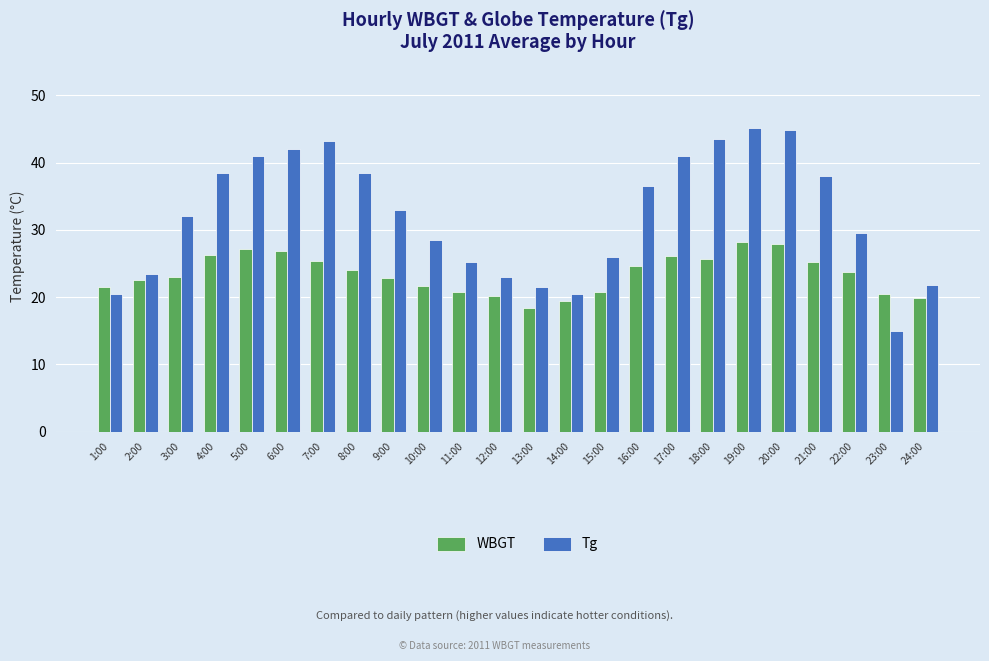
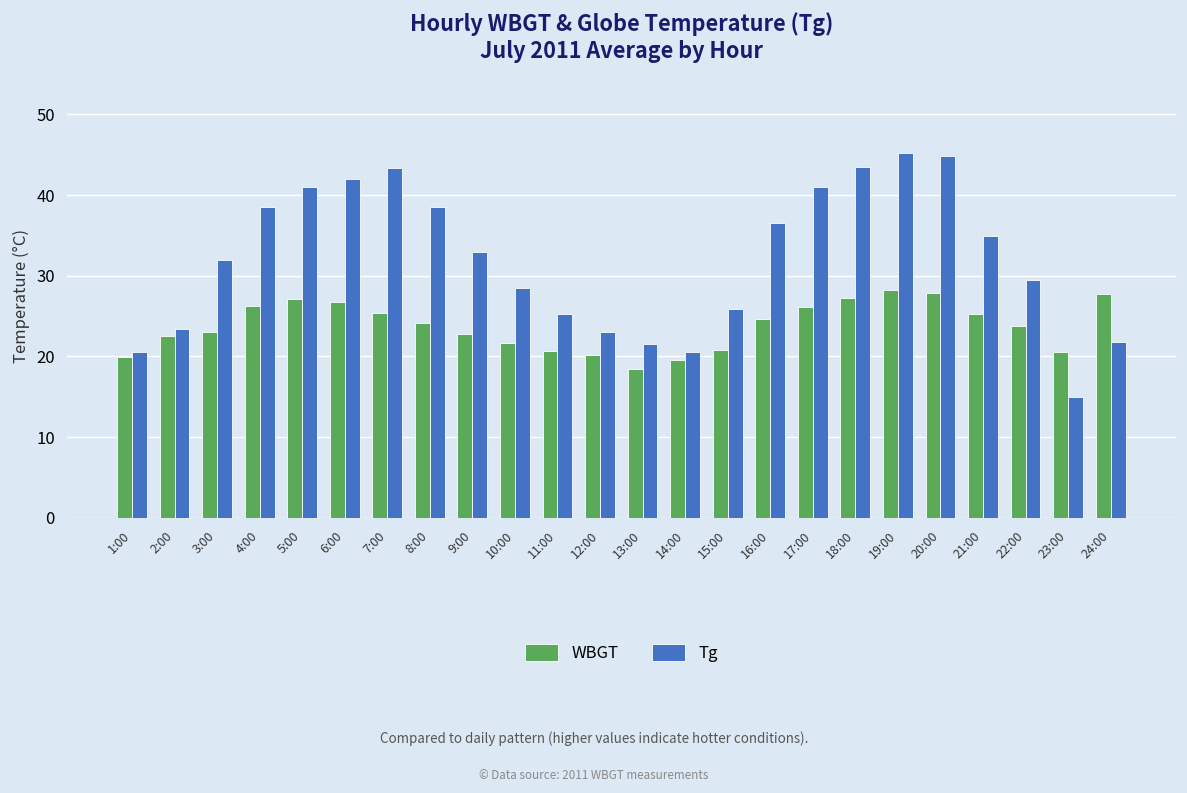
  {
    "WBGT": {
-     "1:00": 22,
+     "1:00": 20,
      "2:00": 23,
      "3:00": 23,
      "4:00": 26,
      "5:00": 27,
      "6:00": 27,
      "7:00": 25,
      "8:00": 24,
      "9:00": 23,
      "10:00": 22,
      "11:00": 21,
      "12:00": 20,
      "13:00": 18,
      "14:00": 20,
      "15:00": 21,
      "16:00": 25,
      "17:00": 26,
-     "18:00": 26,
+     "18:00": 27,
      "19:00": 28,
      "20:00": 28,
      "21:00": 25,
      "22:00": 24,
      "23:00": 21,
-     "24:00": 20
+     "24:00": 28
    },
    "Tg": {
      "1:00": 21,
      "2:00": 23,
      "3:00": 32,
      "4:00": 39,
      "5:00": 41,
      "6:00": 42,
      "7:00": 43,
      "8:00": 39,
      "9:00": 33,
      "10:00": 29,
      "11:00": 25,
      "12:00": 23,
      "13:00": 22,
      "14:00": 21,
      "15:00": 26,
      "16:00": 37,
      "17:00": 41,
      "18:00": 44,
      "19:00": 45,
      "20:00": 45,
-     "21:00": 38,
+     "21:00": 35,
      "22:00": 30,
      "23:00": 15,
      "24:00": 22
    }
  }
